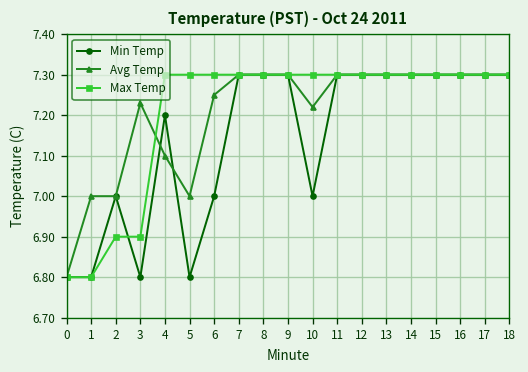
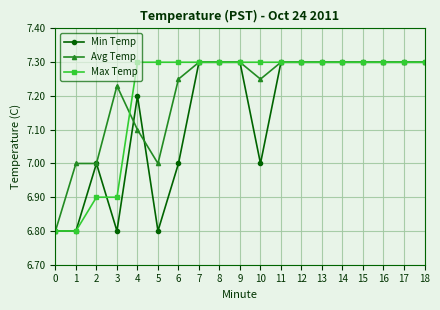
  {
    "Min Temp": {
      "3": 6.80,
      "4": 7.20,
      "5": 6.80,
      "6": 7.00,
      "10": 7.00
    },
    "Avg Temp": {
      "1": 7.00,
      "3": 7.23,
      "4": 7.10,
      "5": 7.00,
      "6": 7.25,
-     "10": 7.22
+     "10": 7.25
    },
    "Max Temp": {
      "2": 6.90,
      "3": 6.90,
      "5": 7.30,
      "6": 7.30,
      "10": 7.30
    }
  }
